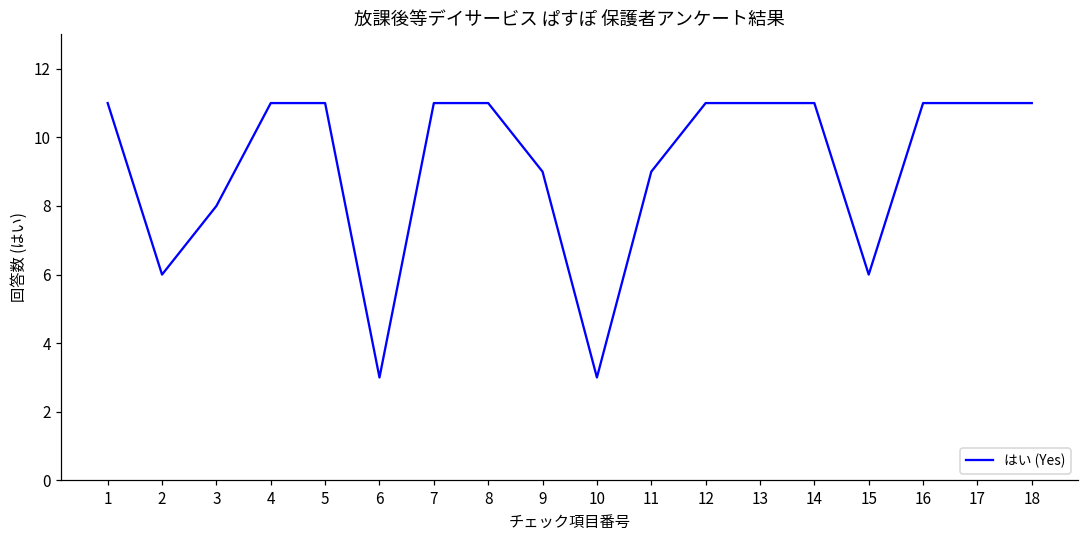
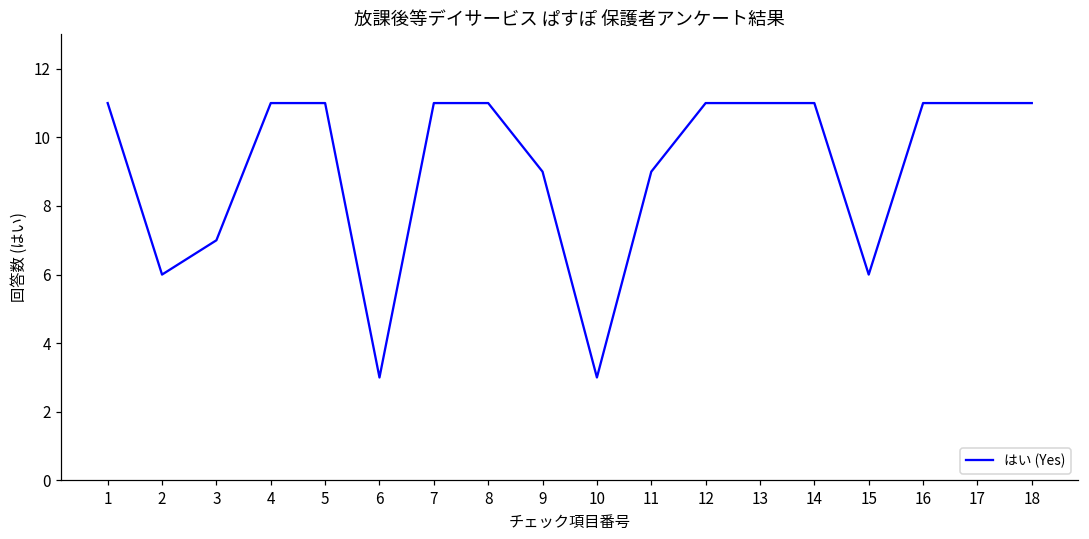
  {
    "1": 11,
    "2": 6,
-   "3": 8,
+   "3": 7,
    "4": 11,
    "5": 11,
    "6": 3,
    "7": 11,
    "8": 11,
    "9": 9,
    "10": 3,
    "11": 9,
    "12": 11,
    "13": 11,
    "14": 11,
    "15": 6,
    "16": 11,
    "17": 11,
    "18": 11
  }
